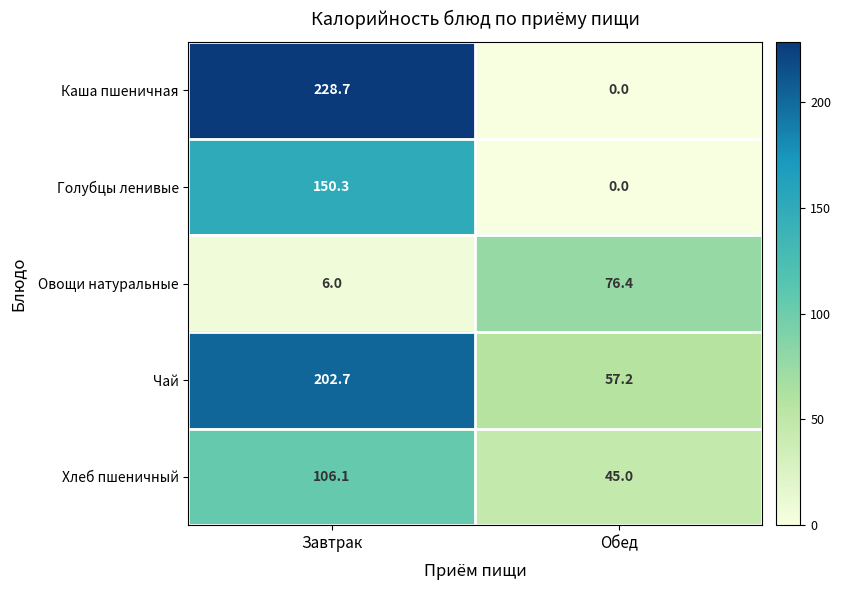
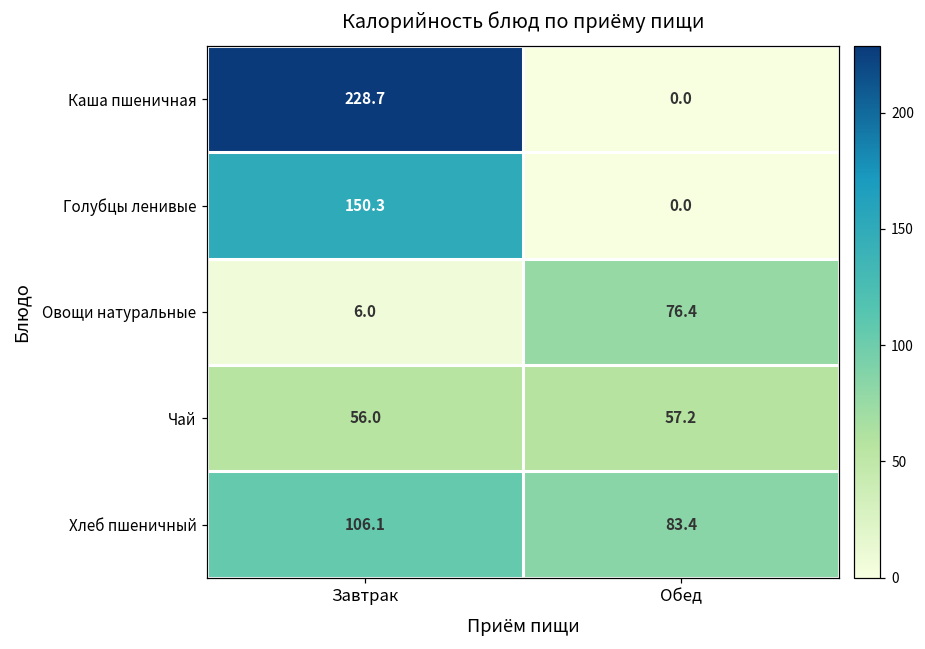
  {
    "Каша пшеничная": {
      "Завтрак": 228.7,
      "Обед": 0.0
    },
    "Голубцы ленивые": {
      "Завтрак": 150.3,
      "Обед": 0.0
    },
    "Овощи натуральные": {
      "Завтрак": 6.0,
      "Обед": 76.4
    },
    "Чай": {
-     "Завтрак": 202.7,
+     "Завтрак": 56.0,
      "Обед": 57.2
    },
    "Хлеб пшеничный": {
      "Завтрак": 106.1,
-     "Обед": 45.0
+     "Обед": 83.4
    }
  }
